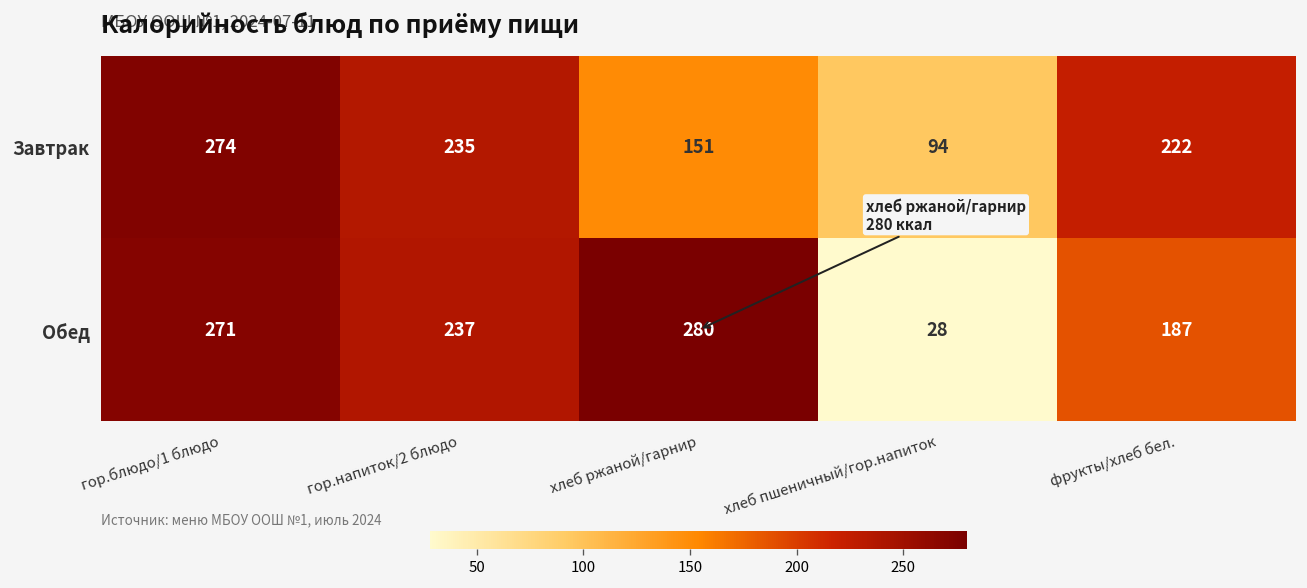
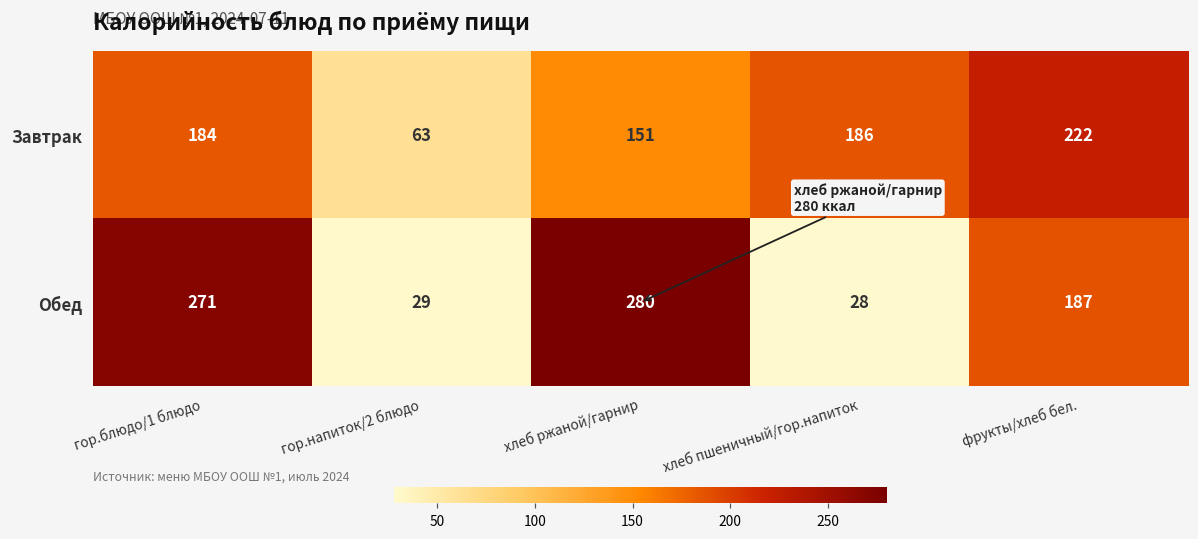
  {
    "Завтрак": {
-     "гор.блюдо/1 блюдо": 274,
-     "гор.напиток/2 блюдо": 235,
+     "гор.блюдо/1 блюдо": 184,
+     "гор.напиток/2 блюдо": 63,
      "хлеб ржаной/гарнир": 151,
-     "хлеб пшеничный/гор.напиток": 94,
+     "хлеб пшеничный/гор.напиток": 186,
      "фрукты/хлеб бел.": 222
    },
    "Обед": {
      "гор.блюдо/1 блюдо": 271,
-     "гор.напиток/2 блюдо": 237,
+     "гор.напиток/2 блюдо": 29,
      "хлеб ржаной/гарнир": 280,
      "фрукты/хлеб бел.": 187
    }
  }
